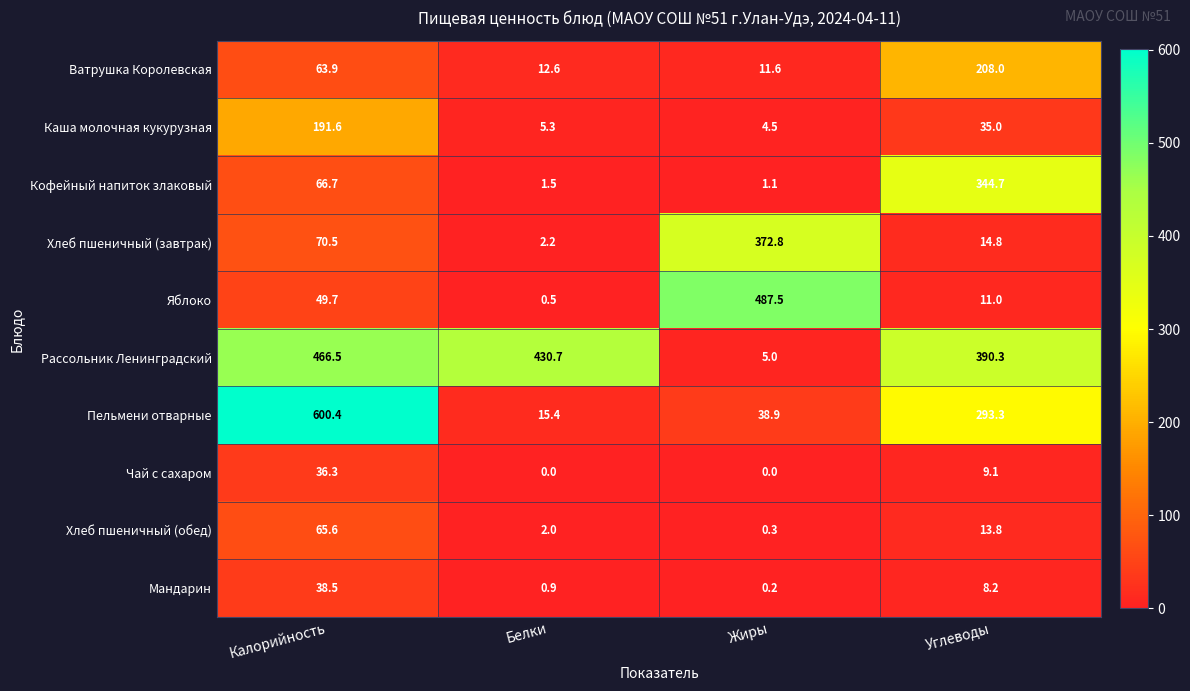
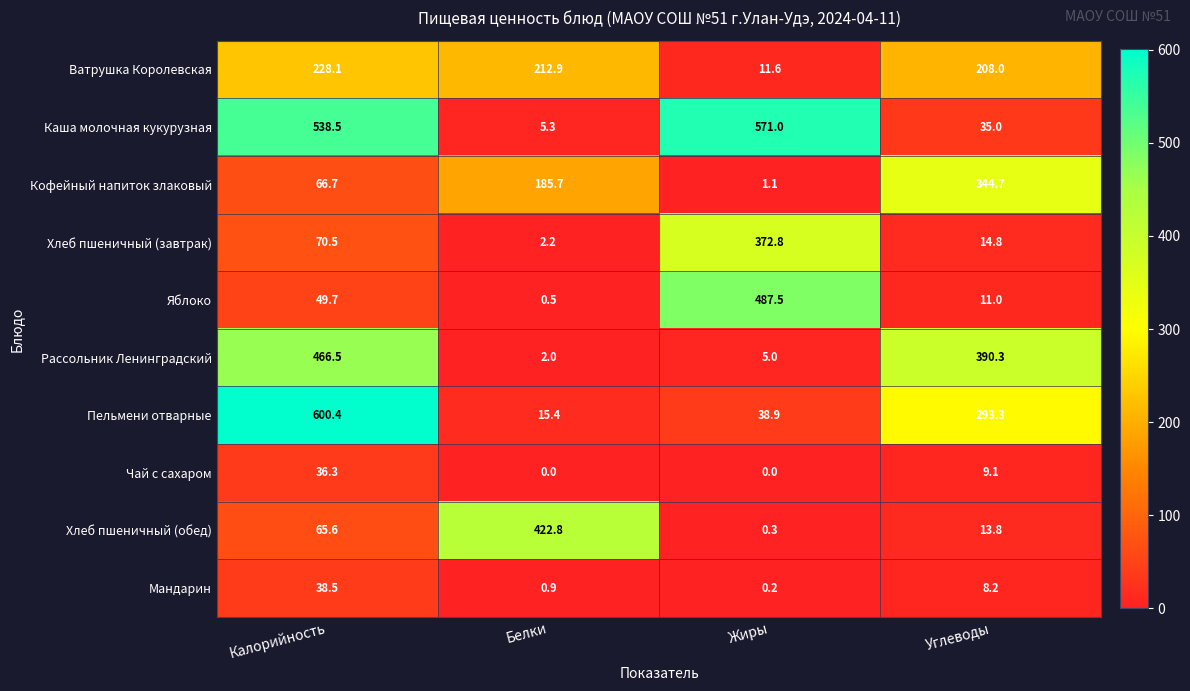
  {
    "Ватрушка Королевская": {
-     "Калорийность": 63.9,
-     "Белки": 12.6,
+     "Калорийность": 228.1,
+     "Белки": 212.9,
      "Жиры": 11.6,
      "Углеводы": 208.0
    },
    "Каша молочная кукурузная": {
-     "Калорийность": 191.6,
+     "Калорийность": 538.5,
      "Белки": 5.3,
-     "Жиры": 4.5,
+     "Жиры": 571.0,
      "Углеводы": 35.0
    },
    "Кофейный напиток злаковый": {
      "Калорийность": 66.7,
-     "Белки": 1.5,
+     "Белки": 185.7,
      "Жиры": 1.1,
      "Углеводы": 344.7
    },
    "Хлеб пшеничный (завтрак)": {
      "Калорийность": 70.5,
      "Белки": 2.2,
      "Жиры": 372.8,
      "Углеводы": 14.8
    },
    "Яблоко": {
      "Калорийность": 49.7,
      "Белки": 0.5,
      "Жиры": 487.5,
      "Углеводы": 11.0
    },
    "Рассольник Ленинградский": {
      "Калорийность": 466.5,
-     "Белки": 430.7,
+     "Белки": 2.0,
      "Жиры": 5.0,
      "Углеводы": 390.3
    },
    "Пельмени отварные": {
      "Калорийность": 600.4,
      "Белки": 15.4,
      "Жиры": 38.9,
      "Углеводы": 293.3
    },
    "Чай с сахаром": {
      "Калорийность": 36.3,
      "Белки": 0.0,
      "Жиры": 0.0,
      "Углеводы": 9.1
    },
    "Хлеб пшеничный (обед)": {
      "Калорийность": 65.6,
-     "Белки": 2.0,
+     "Белки": 422.8,
      "Жиры": 0.3,
      "Углеводы": 13.8
    },
    "Мандарин": {
      "Калорийность": 38.5,
      "Белки": 0.9,
      "Жиры": 0.2,
      "Углеводы": 8.2
    }
  }
